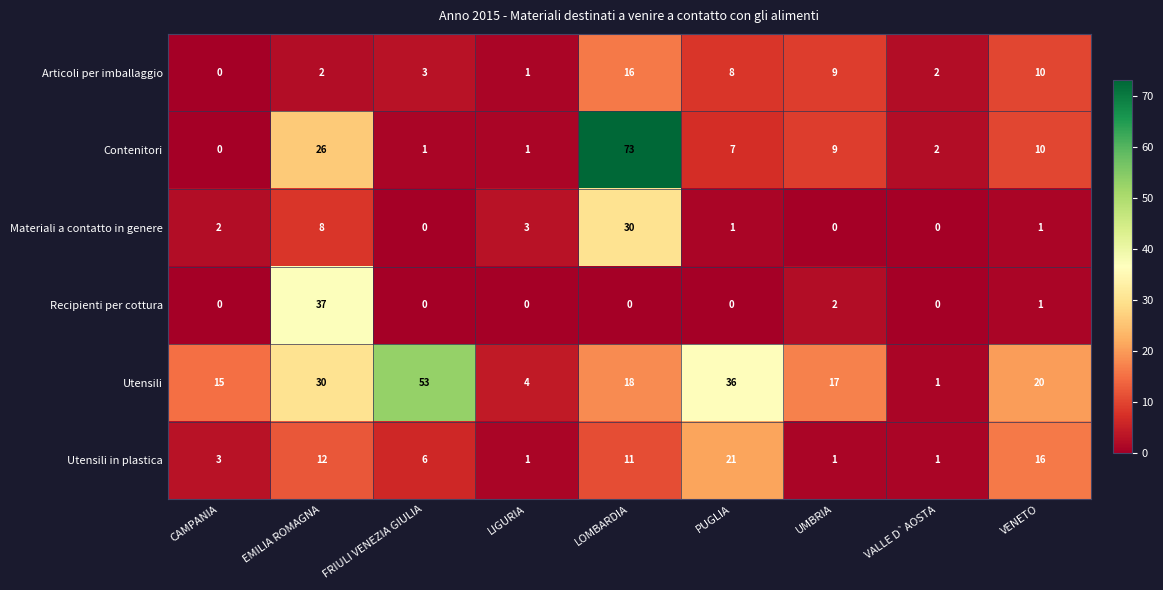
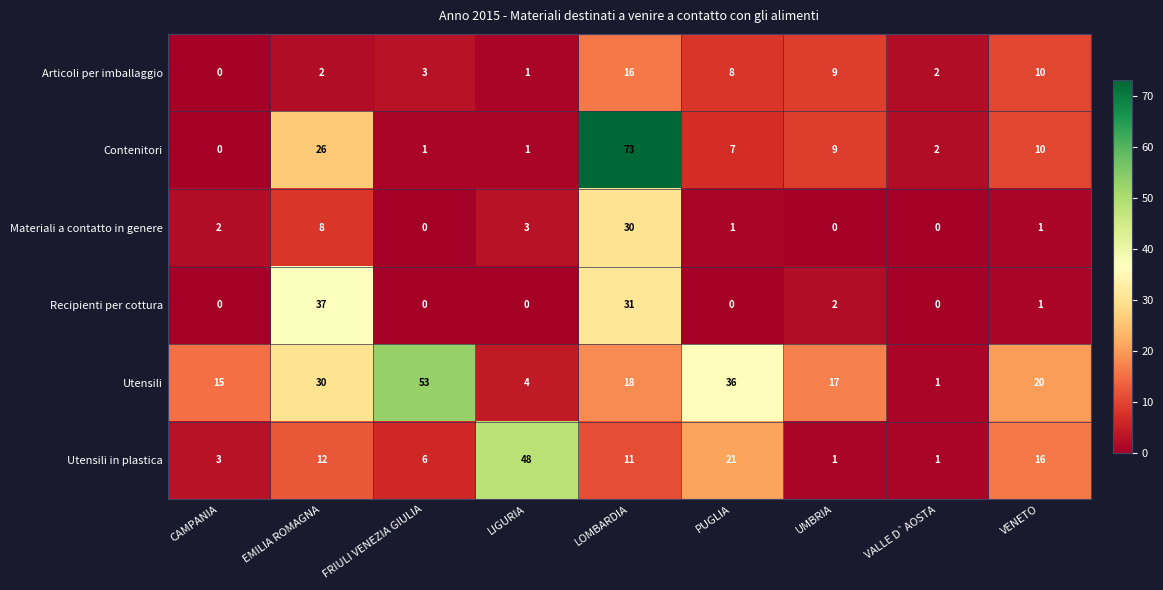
  {
    "Articoli per imballaggio": {
      "CAMPANIA": 0,
      "EMILIA ROMAGNA": 2,
      "FRIULI VENEZIA GIULIA": 3,
      "LIGURIA": 1,
      "LOMBARDIA": 16,
      "PUGLIA": 8,
      "UMBRIA": 9,
      "VALLE D`AOSTA": 2,
      "VENETO": 10
    },
    "Contenitori": {
      "CAMPANIA": 0,
      "EMILIA ROMAGNA": 26,
      "FRIULI VENEZIA GIULIA": 1,
      "LIGURIA": 1,
      "LOMBARDIA": 73,
      "PUGLIA": 7,
      "UMBRIA": 9,
      "VALLE D`AOSTA": 2,
      "VENETO": 10
    },
    "Materiali a contatto in genere": {
      "CAMPANIA": 2,
      "EMILIA ROMAGNA": 8,
      "FRIULI VENEZIA GIULIA": 0,
      "LIGURIA": 3,
      "LOMBARDIA": 30,
      "PUGLIA": 1,
      "UMBRIA": 0,
      "VALLE D`AOSTA": 0,
      "VENETO": 1
    },
    "Recipienti per cottura": {
      "CAMPANIA": 0,
      "EMILIA ROMAGNA": 37,
      "FRIULI VENEZIA GIULIA": 0,
      "LIGURIA": 0,
-     "LOMBARDIA": 0,
+     "LOMBARDIA": 31,
      "PUGLIA": 0,
      "UMBRIA": 2,
      "VALLE D`AOSTA": 0,
      "VENETO": 1
    },
    "Utensili": {
      "CAMPANIA": 15,
      "EMILIA ROMAGNA": 30,
      "FRIULI VENEZIA GIULIA": 53,
      "LIGURIA": 4,
      "LOMBARDIA": 18,
      "PUGLIA": 36,
      "UMBRIA": 17,
      "VALLE D`AOSTA": 1,
      "VENETO": 20
    },
    "Utensili in plastica": {
      "CAMPANIA": 3,
      "EMILIA ROMAGNA": 12,
      "FRIULI VENEZIA GIULIA": 6,
-     "LIGURIA": 1,
+     "LIGURIA": 48,
      "LOMBARDIA": 11,
      "PUGLIA": 21,
      "UMBRIA": 1,
      "VALLE D`AOSTA": 1,
      "VENETO": 16
    }
  }
